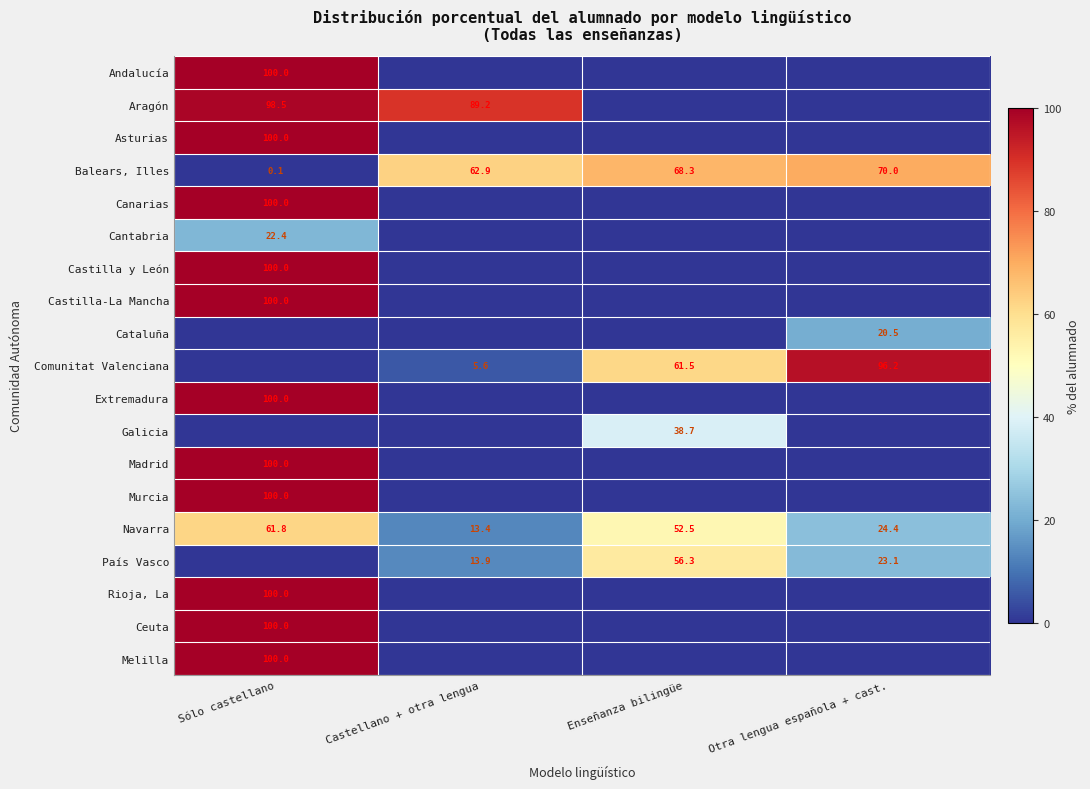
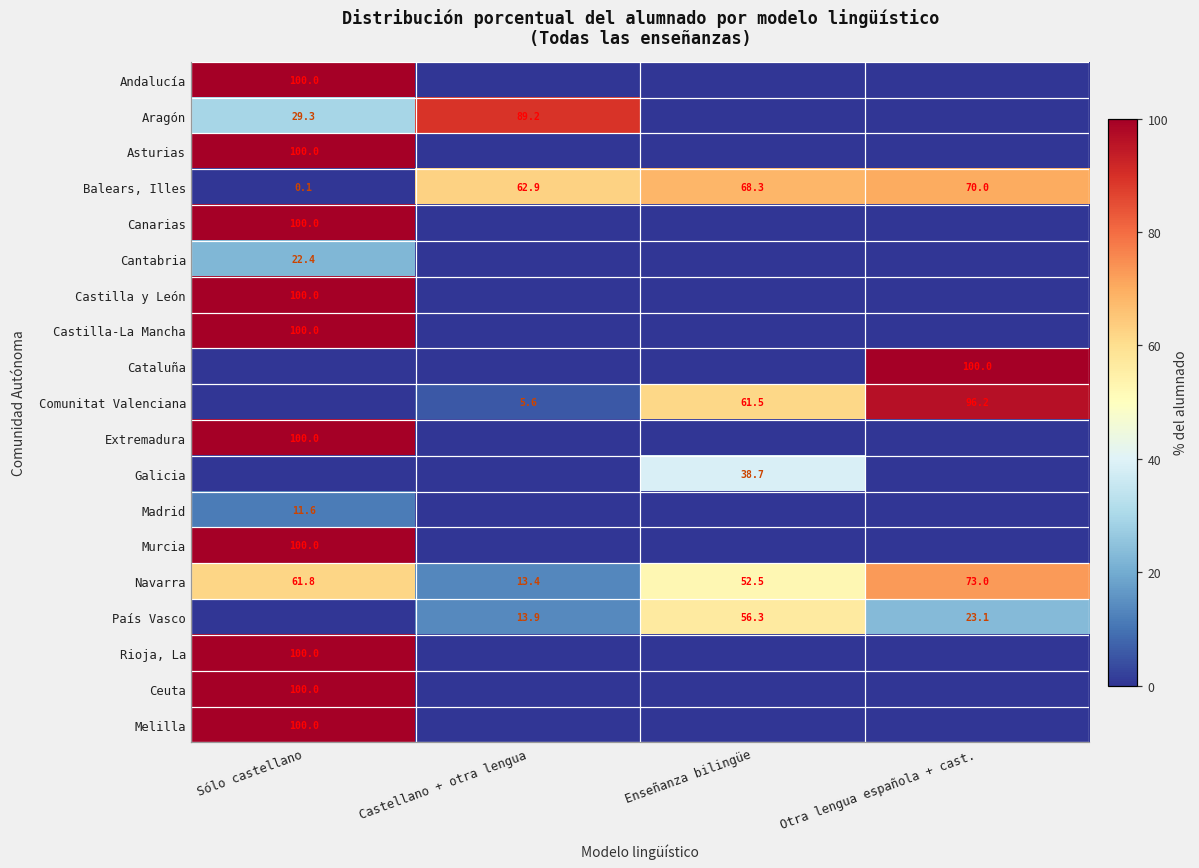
  {
    "Andalucía": {
      "Sólo castellano": 100.0
    },
    "Aragón": {
-     "Sólo castellano": 98.5,
+     "Sólo castellano": 29.3,
      "Castellano + otra lengua": 89.2
    },
    "Asturias": {
      "Sólo castellano": 100.0
    },
    "Balears, Illes": {
      "Sólo castellano": 0.1,
      "Castellano + otra lengua": 62.9,
      "Enseñanza bilingüe": 68.3,
      "Otra lengua española + cast.": 70.0
    },
    "Canarias": {
      "Sólo castellano": 100.0
    },
    "Cantabria": {
      "Sólo castellano": 22.4
    },
    "Castilla y León": {
      "Sólo castellano": 100.0
    },
    "Castilla-La Mancha": {
      "Sólo castellano": 100.0
    },
    "Cataluña": {
-     "Otra lengua española + cast.": 20.5
+     "Otra lengua española + cast.": 100.0
    },
    "Comunitat Valenciana": {
      "Castellano + otra lengua": 5.6,
      "Enseñanza bilingüe": 61.5,
      "Otra lengua española + cast.": 96.2
    },
    "Extremadura": {
      "Sólo castellano": 100.0
    },
    "Galicia": {
      "Enseñanza bilingüe": 38.7
    },
    "Madrid": {
-     "Sólo castellano": 100.0
+     "Sólo castellano": 11.6
    },
    "Murcia": {
      "Sólo castellano": 100.0
    },
    "Navarra": {
      "Sólo castellano": 61.8,
      "Castellano + otra lengua": 13.4,
      "Enseñanza bilingüe": 52.5,
-     "Otra lengua española + cast.": 24.4
+     "Otra lengua española + cast.": 73.0
    },
    "País Vasco": {
      "Castellano + otra lengua": 13.9,
      "Enseñanza bilingüe": 56.3,
      "Otra lengua española + cast.": 23.1
    },
    "Rioja, La": {
      "Sólo castellano": 100.0
    },
    "Ceuta": {
      "Sólo castellano": 100.0
    },
    "Melilla": {
      "Sólo castellano": 100.0
    }
  }
